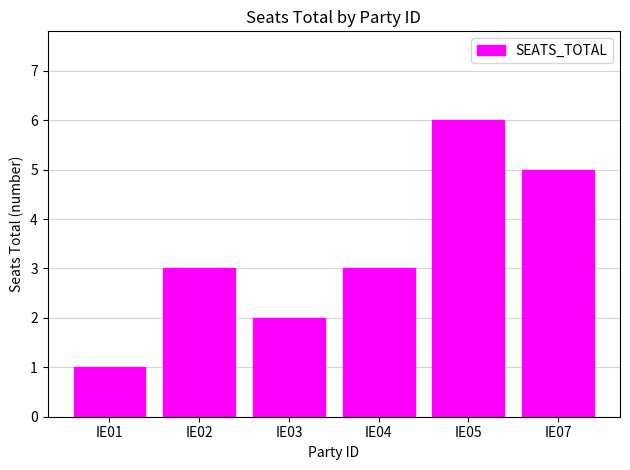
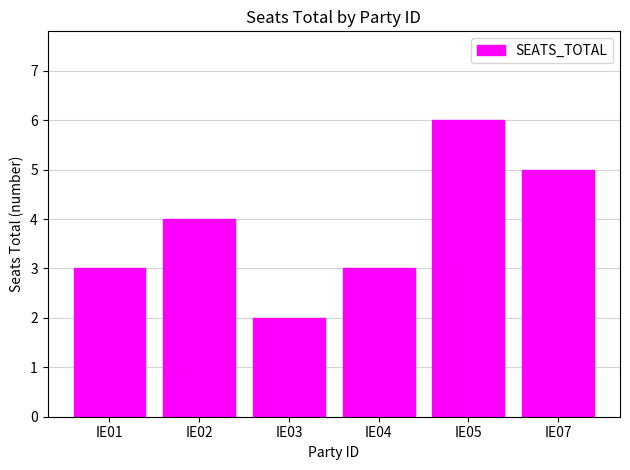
  {
-   "IE01": 1,
-   "IE02": 3,
+   "IE01": 3,
+   "IE02": 4,
    "IE03": 2,
    "IE04": 3,
    "IE05": 6,
    "IE07": 5
  }
